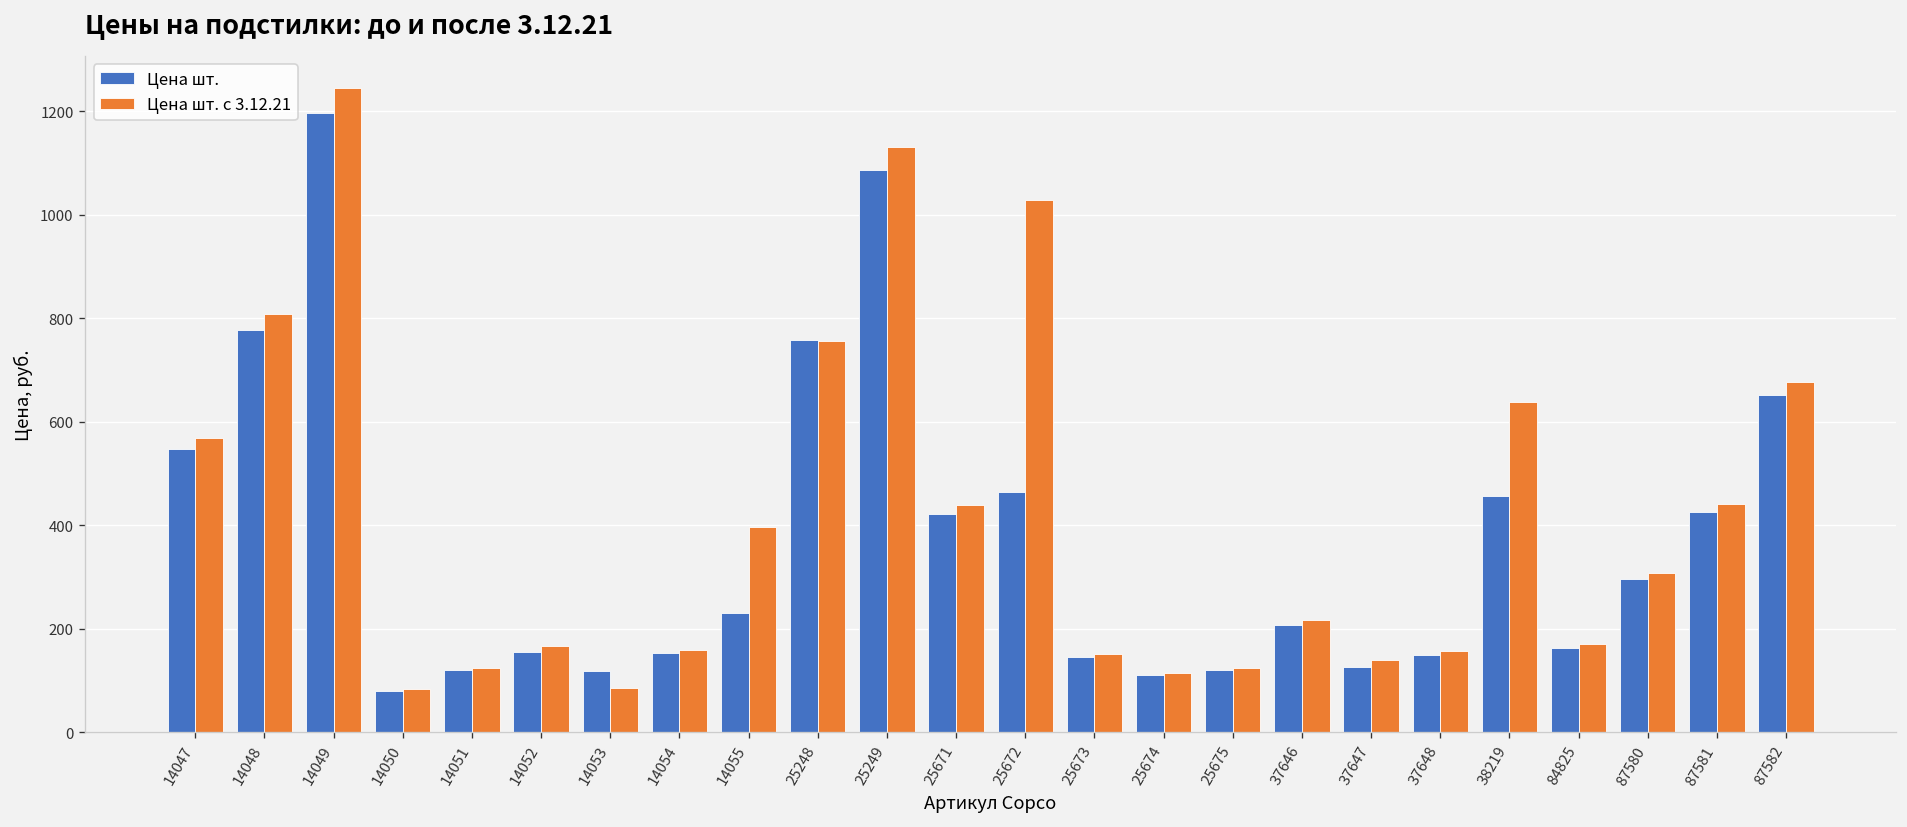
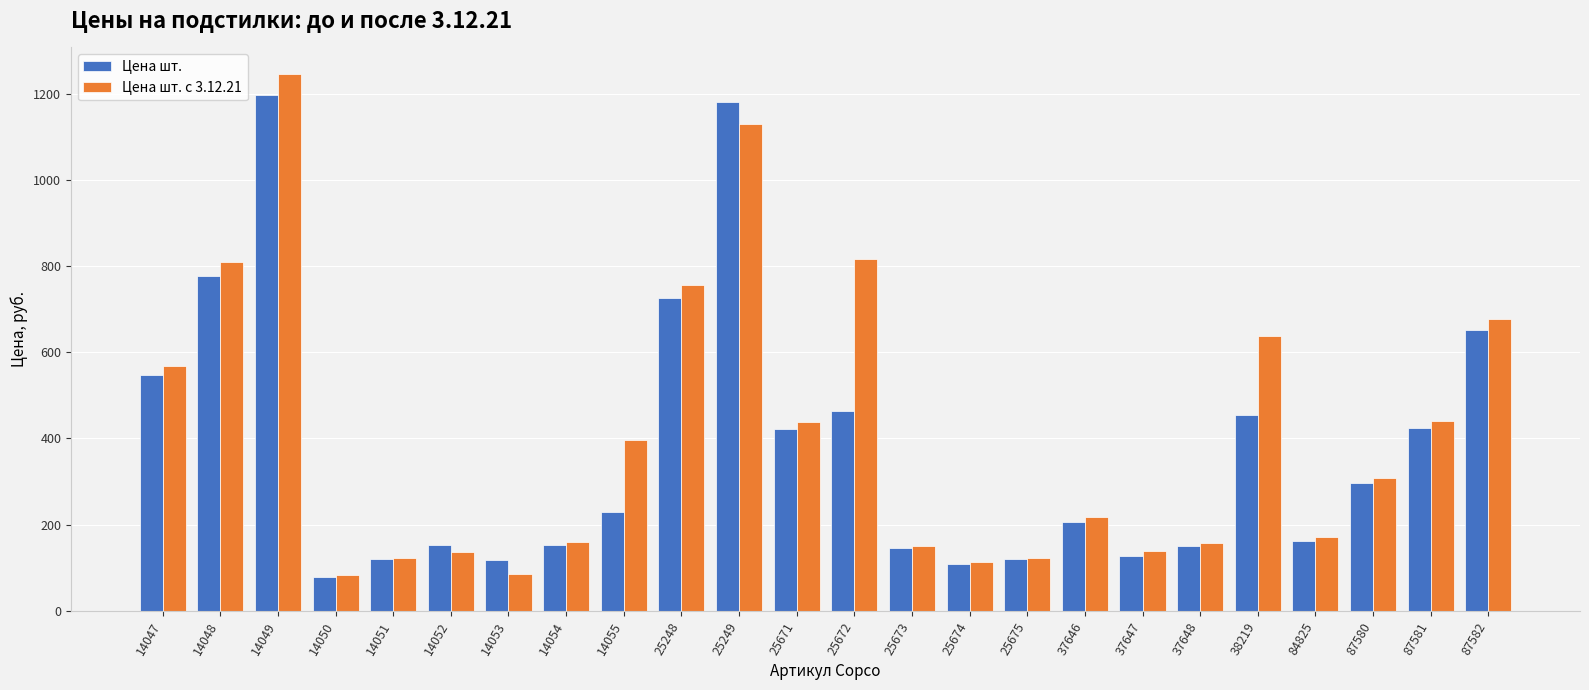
  {
    "Цена шт.": {
      "14047": 550,
      "14048": 780,
      "14049": 1200,
      "14050": 80,
      "14051": 120,
      "14052": 150,
      "14053": 120,
      "14054": 150,
      "14055": 230,
-     "25248": 760,
-     "25249": 1090,
+     "25248": 730,
+     "25249": 1180,
      "25671": 420,
      "25672": 460,
      "25673": 150,
      "25674": 110,
      "25675": 120,
      "37646": 210,
      "37647": 130,
      "37648": 150,
      "38219": 460,
      "84825": 160,
      "87580": 300,
      "87581": 420,
      "87582": 650
    },
    "Цена шт. с 3.12.21": {
      "14047": 570,
      "14048": 810,
      "14049": 1240,
      "14050": 80,
      "14051": 120,
-     "14052": 170,
+     "14052": 140,
      "14053": 90,
      "14054": 160,
      "14055": 400,
      "25248": 760,
      "25249": 1130,
      "25671": 440,
-     "25672": 1030,
+     "25672": 820,
      "25673": 150,
      "25674": 110,
      "25675": 120,
      "37646": 220,
      "37647": 140,
      "37648": 160,
      "38219": 640,
      "84825": 170,
      "87580": 310,
      "87581": 440,
      "87582": 680
    }
  }
